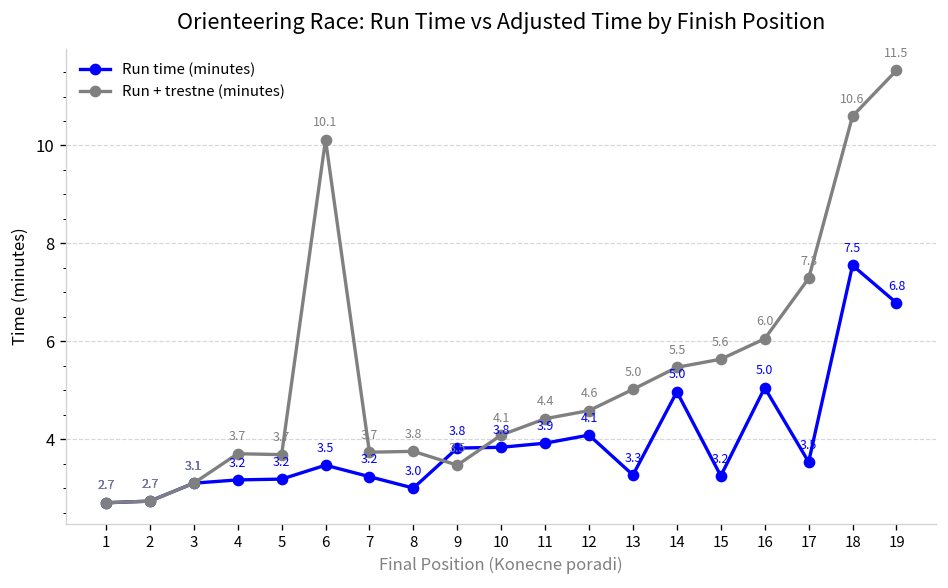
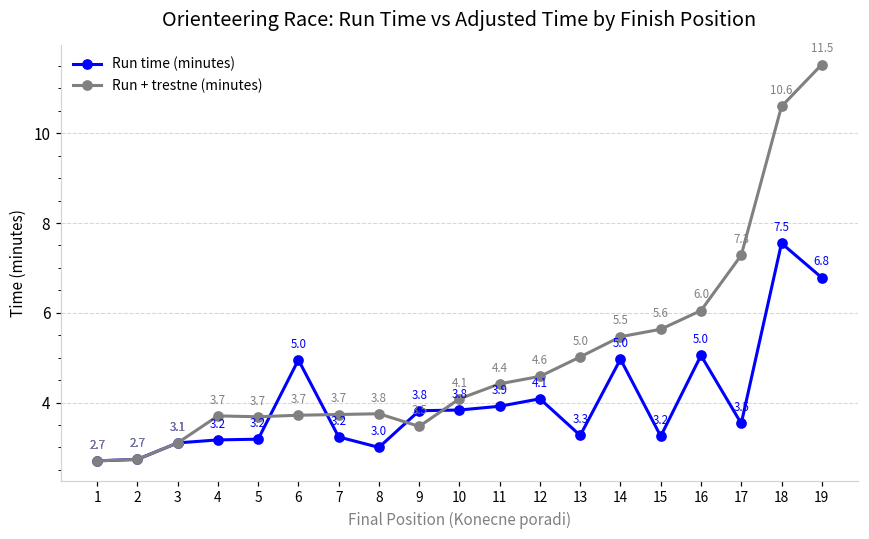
  {
    "Run time (minutes)": {
      "4": 3.2,
-     "6": 3.5,
+     "6": 5.0,
      "8": 3.0,
      "9": 3.8,
      "13": 3.3,
      "15": 3.2,
      "16": 5.0,
      "17": 3.5,
      "18": 7.5,
      "19": 6.8
    },
    "Run + trestne (minutes)": {
      "4": 3.7,
      "5": 3.7,
-     "6": 10.1,
+     "6": 3.7,
      "7": 3.7,
      "8": 3.8,
      "10": 4.1,
      "11": 4.4,
      "12": 4.6,
      "13": 5.0,
      "14": 5.5,
      "15": 5.6,
      "16": 6.0,
      "17": 7.3,
      "18": 10.6,
      "19": 11.5
    }
  }
